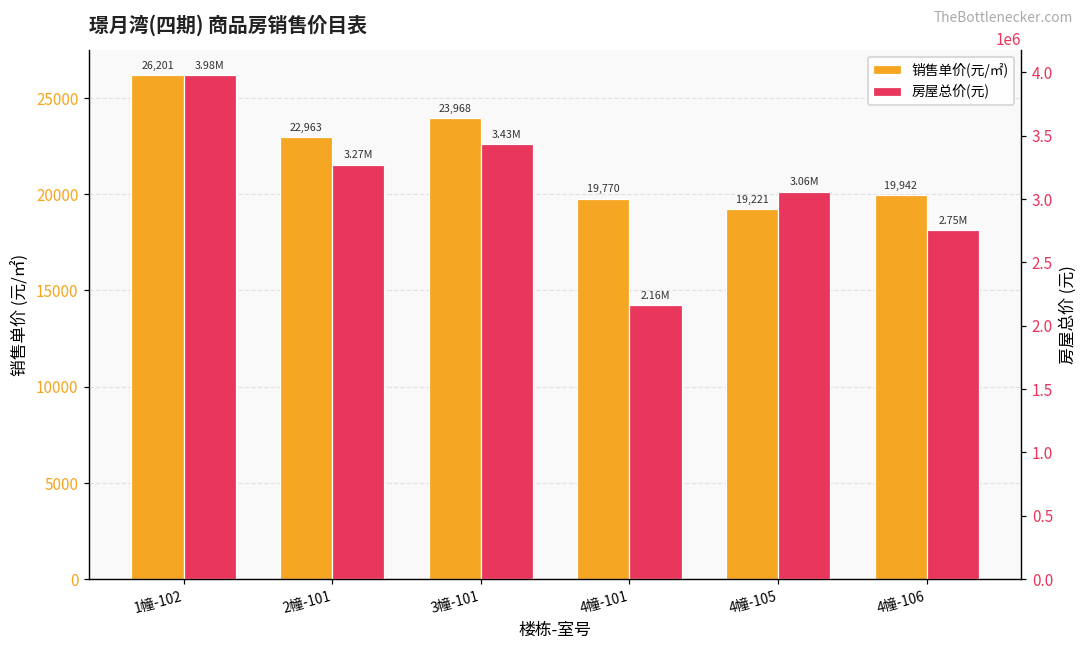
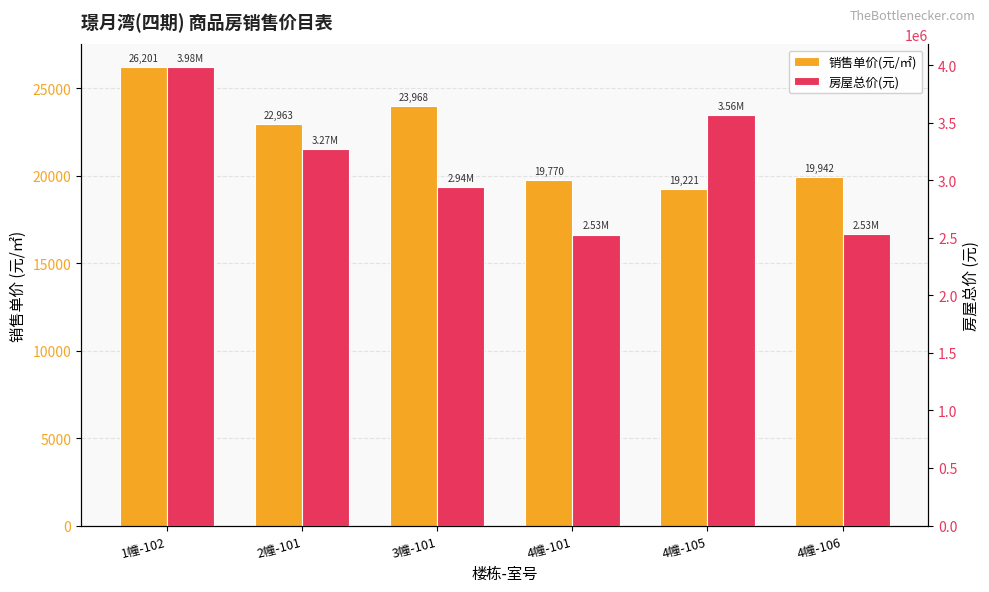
  {
    "销售单价(元/㎡)": {
      "1幢-102": "26,201",
      "2幢-101": "22,963",
      "3幢-101": "23,968",
      "4幢-101": "19,770",
      "4幢-105": "19,221",
      "4幢-106": "19,942"
    },
    "房屋总价(元)": {
      "1幢-102": "3.98M",
      "2幢-101": "3.27M",
-     "3幢-101": "3.43M",
-     "4幢-101": "2.16M",
-     "4幢-105": "3.06M",
-     "4幢-106": "2.75M"
+     "3幢-101": "2.94M",
+     "4幢-101": "2.53M",
+     "4幢-105": "3.56M",
+     "4幢-106": "2.53M"
    }
  }
